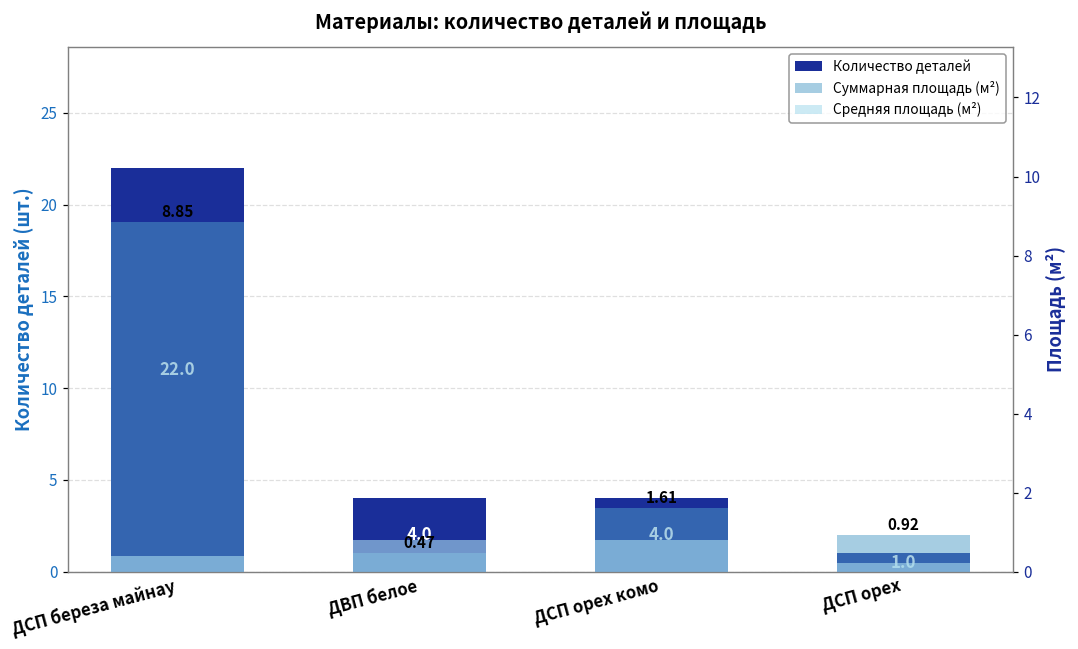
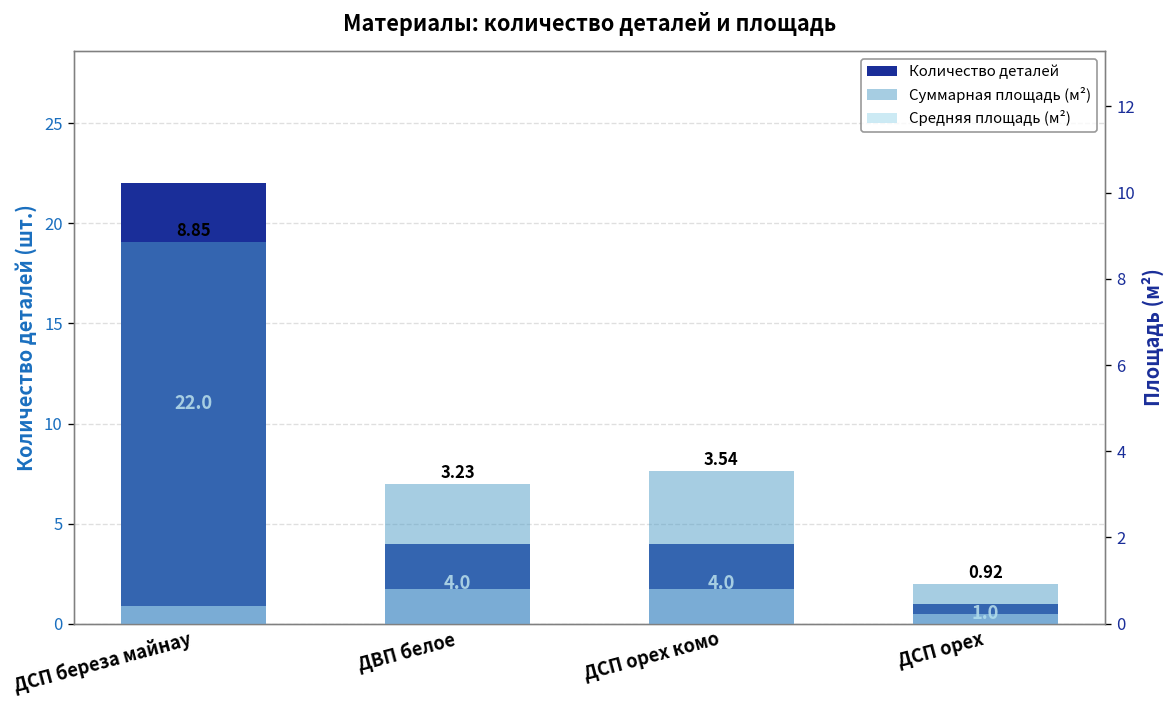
  {
    "Количество деталей": {
      "ДСП орех": 1.0
    },
    "Суммарная площадь (м²)": {
      "ДСП береза майнау": 8.85,
-     "ДВП белое": 0.47,
-     "ДСП орех комо": 1.61,
+     "ДВП белое": 3.23,
+     "ДСП орех комо": 3.54,
      "ДСП орех": 0.92
    }
  }
